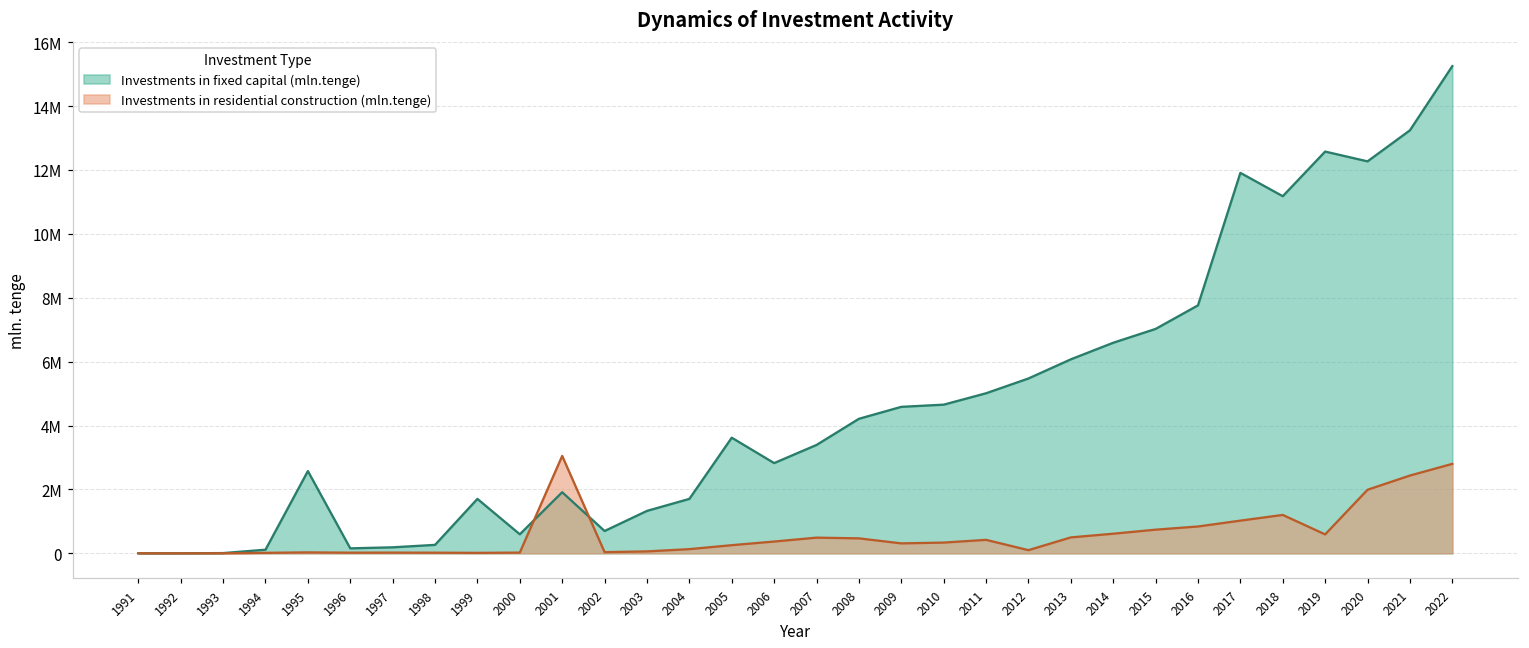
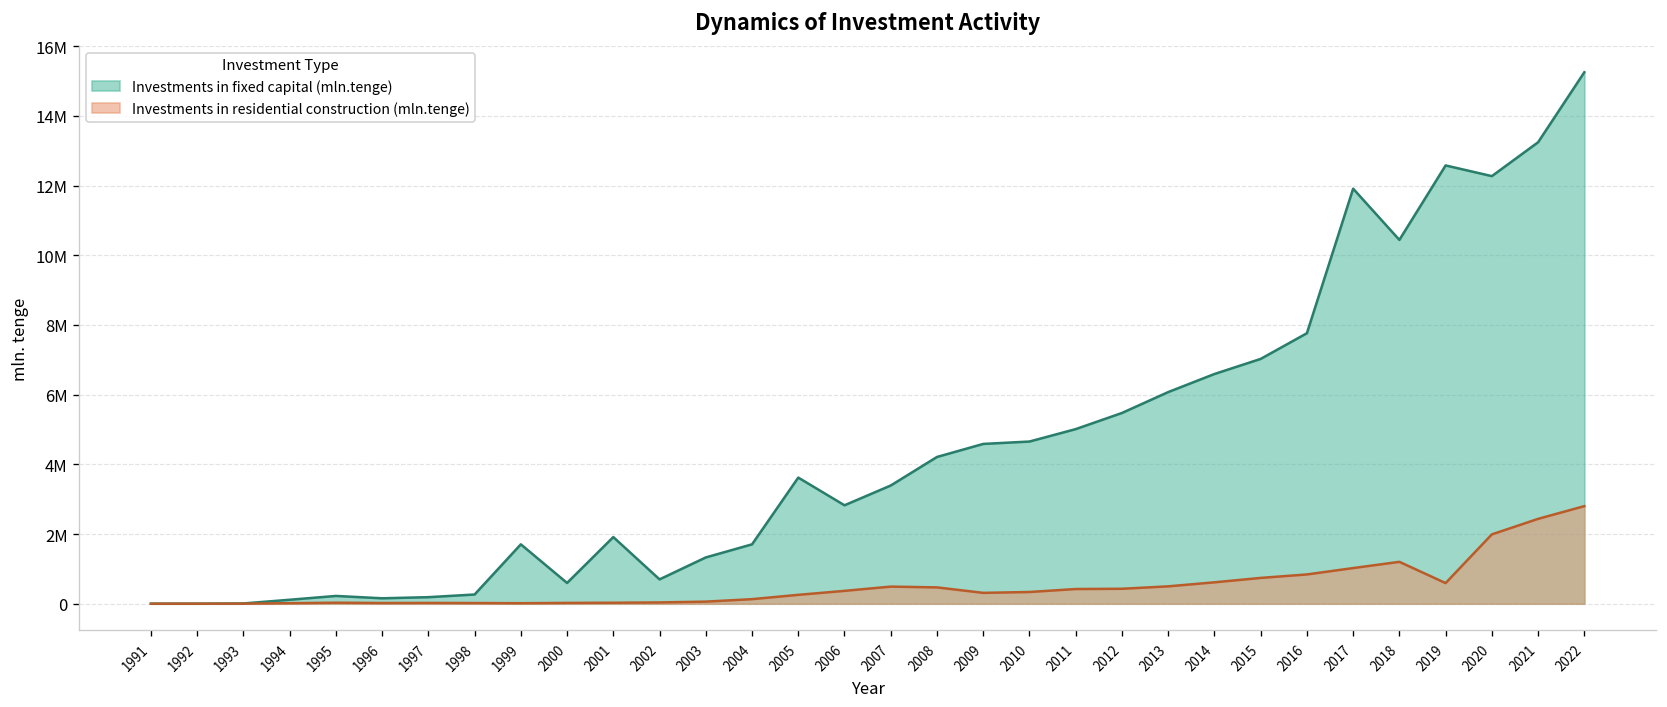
  {
    "Investments in fixed capital (mln.tenge)": {
      "1994": 100000,
-     "1995": 2600000,
+     "1995": 200000,
      "1996": 200000,
      "1997": 200000,
      "1998": 300000,
      "1999": 1700000,
      "2000": 600000,
      "2001": 1900000,
      "2002": 700000,
      "2003": 1300000,
      "2004": 1700000,
      "2005": 3600000,
      "2006": 2800000,
      "2007": 3400000,
      "2008": 4200000,
      "2009": 4600000,
      "2010": 4700000,
      "2011": 5000000,
      "2012": 5500000,
      "2013": 6100000,
      "2014": 6600000,
      "2015": 7000000,
      "2016": 7800000,
      "2017": 11900000,
-     "2018": 11200000,
+     "2018": 10400000,
      "2019": 12600000,
      "2020": 12300000,
      "2021": 13200000,
      "2022": 15300000
    },
    "Investments in residential construction (mln.tenge)": {
      "1994": 0,
      "1995": 0,
      "1996": 0,
      "1997": 0,
      "1998": 0,
      "1999": 0,
      "2000": 0,
-     "2001": 3000000,
+     "2001": 0,
      "2002": 0,
      "2003": 100000,
      "2004": 100000,
      "2005": 300000,
      "2006": 400000,
      "2007": 500000,
      "2008": 500000,
      "2009": 300000,
      "2010": 300000,
      "2011": 400000,
-     "2012": 100000,
+     "2012": 400000,
      "2013": 500000,
      "2014": 600000,
      "2015": 700000,
      "2016": 800000,
      "2017": 1000000,
      "2018": 1200000,
      "2019": 600000,
      "2020": 2000000,
      "2021": 2400000,
      "2022": 2800000
    }
  }
